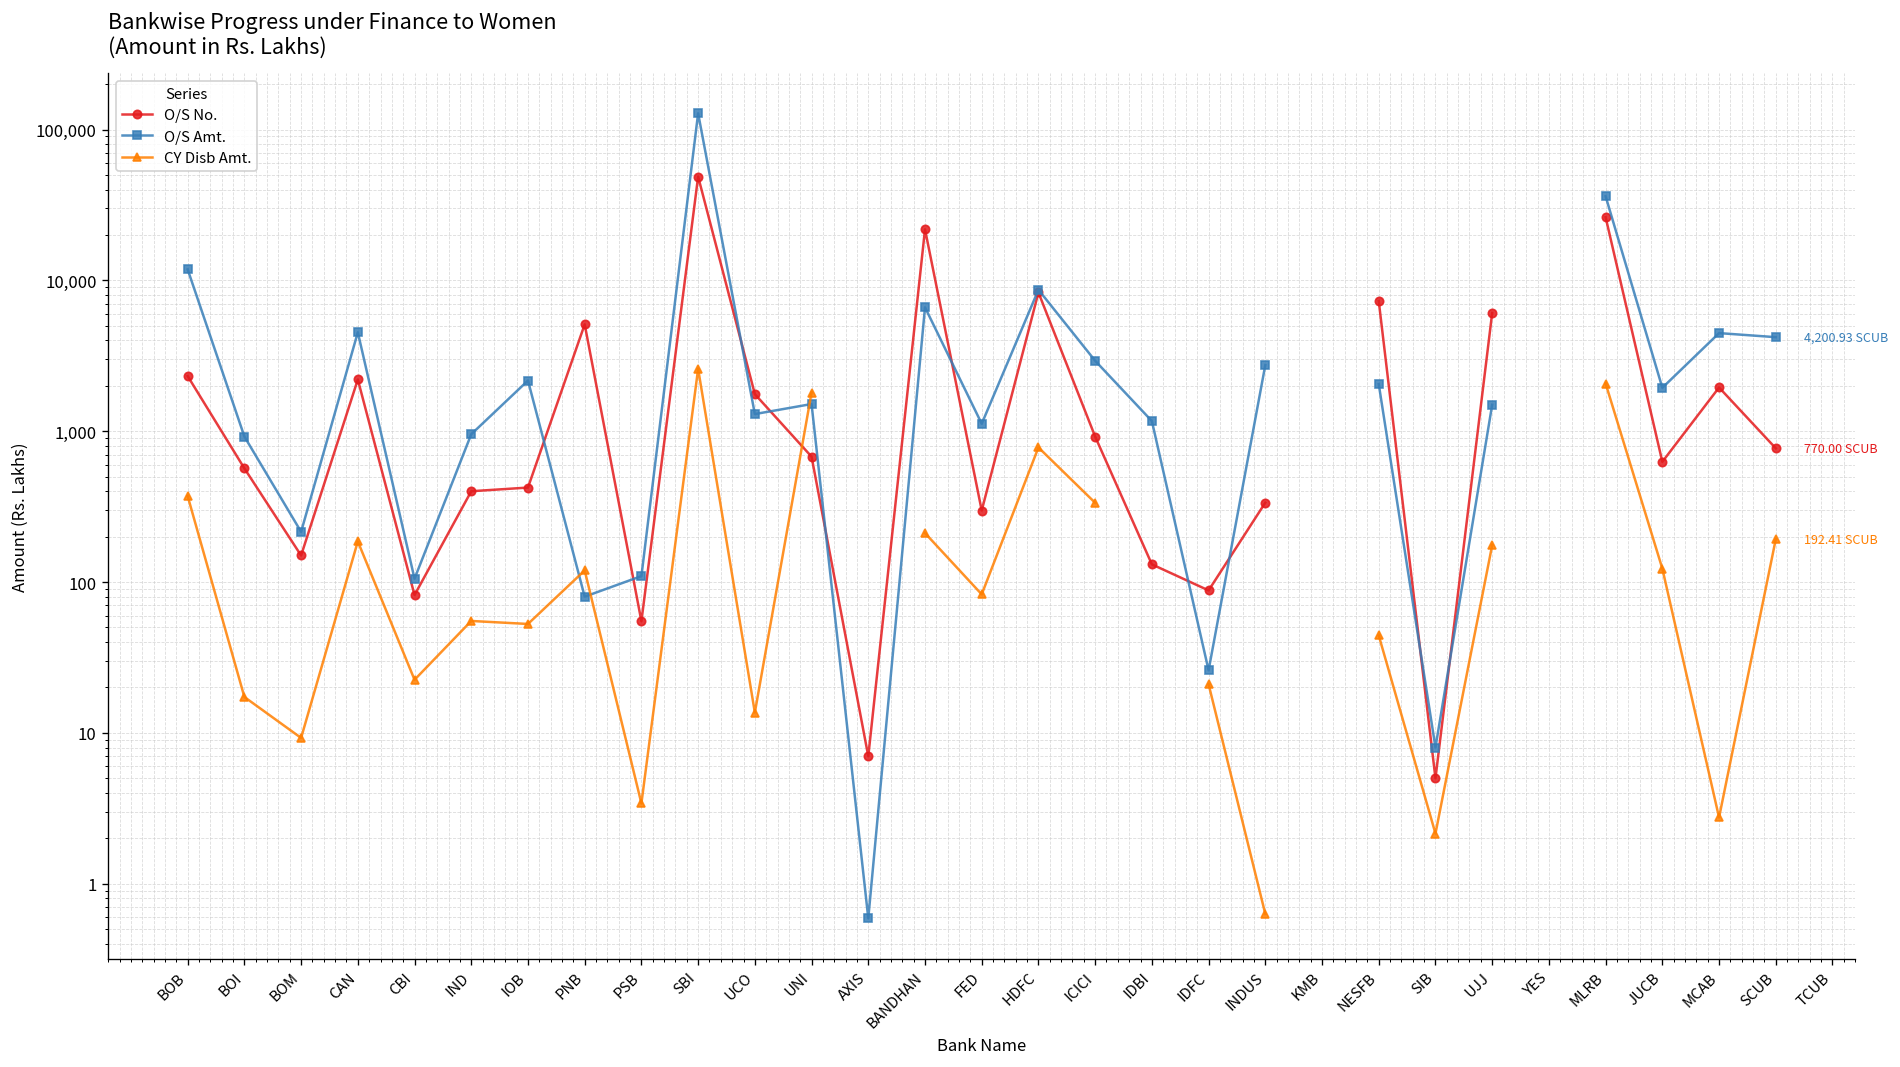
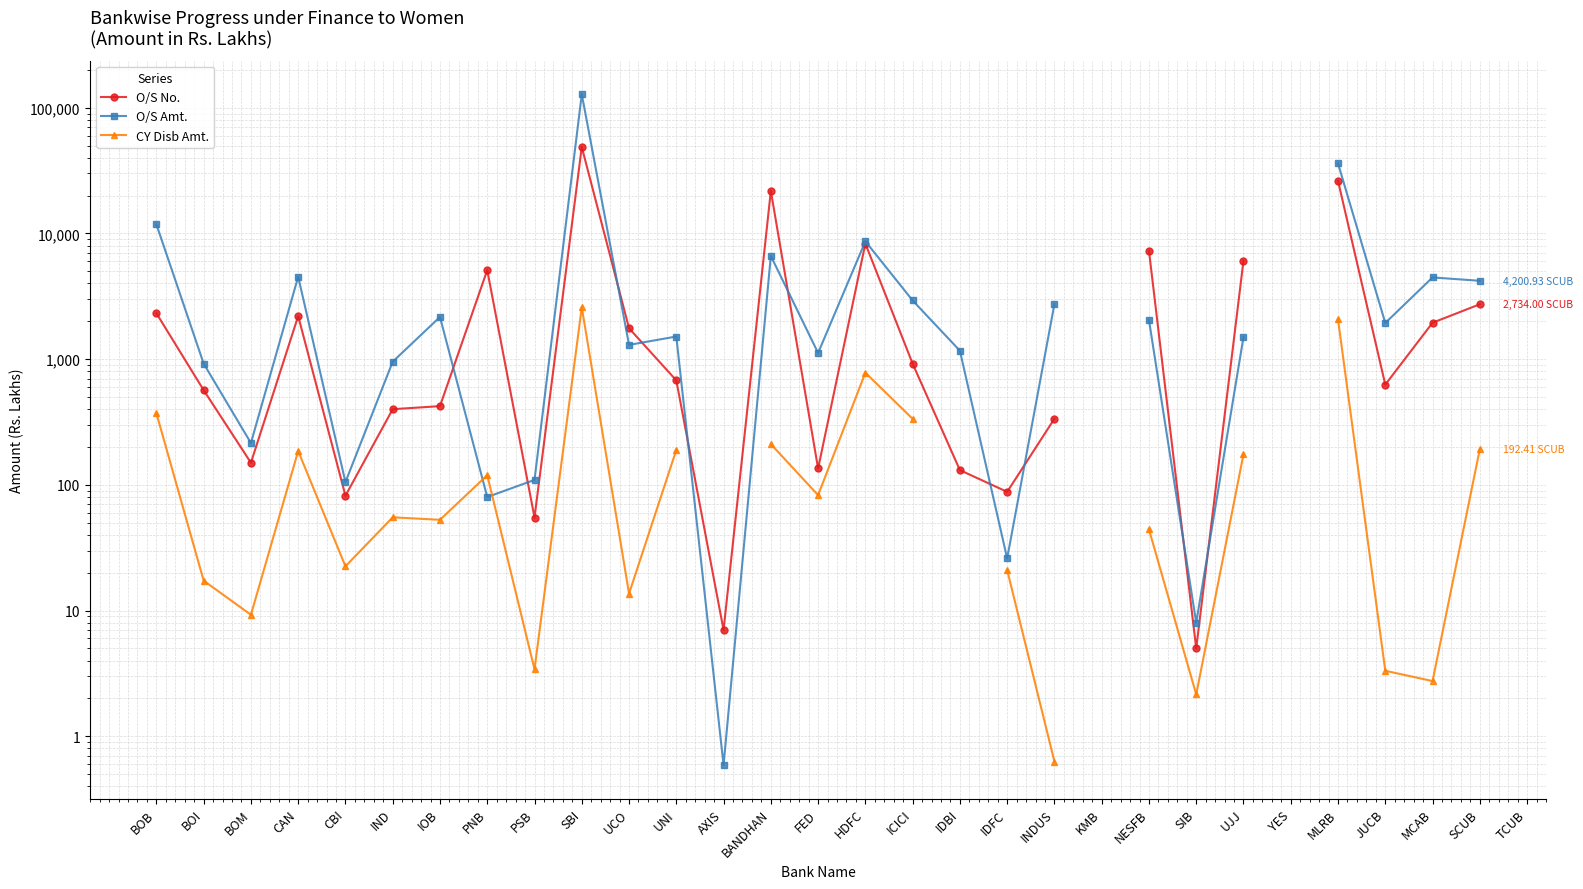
  {
    "O/S No.": {
-     "FED": "300",
-     "SCUB": "770.00"
+     "FED": "140",
+     "SCUB": "2,734.00"
    },
    "O/S Amt.": {
      "SCUB": "4,200.93"
    },
    "CY Disb Amt.": {
      "BOB": "370",
      "BOI": "17",
      "BOM": "9",
      "CAN": "190",
      "CBI": "23",
      "IND": "60",
      "IOB": "53",
      "PNB": "120",
      "PSB": "3.4",
      "SBI": "2,600",
      "UCO": "14",
-     "UNI": "1,800",
+     "UNI": "190",
      "BANDHAN": "210",
      "FED": "80",
      "HDFC": "800",
      "ICICI": "340",
      "IDFC": "21",
      "INDUS": "0.6",
      "NESFB": "44",
      "SIB": "2.2",
      "UJJ": "180",
      "MLRB": "2,100",
-     "JUCB": "120",
+     "JUCB": "3.3",
      "MCAB": "2.8"
    }
  }
